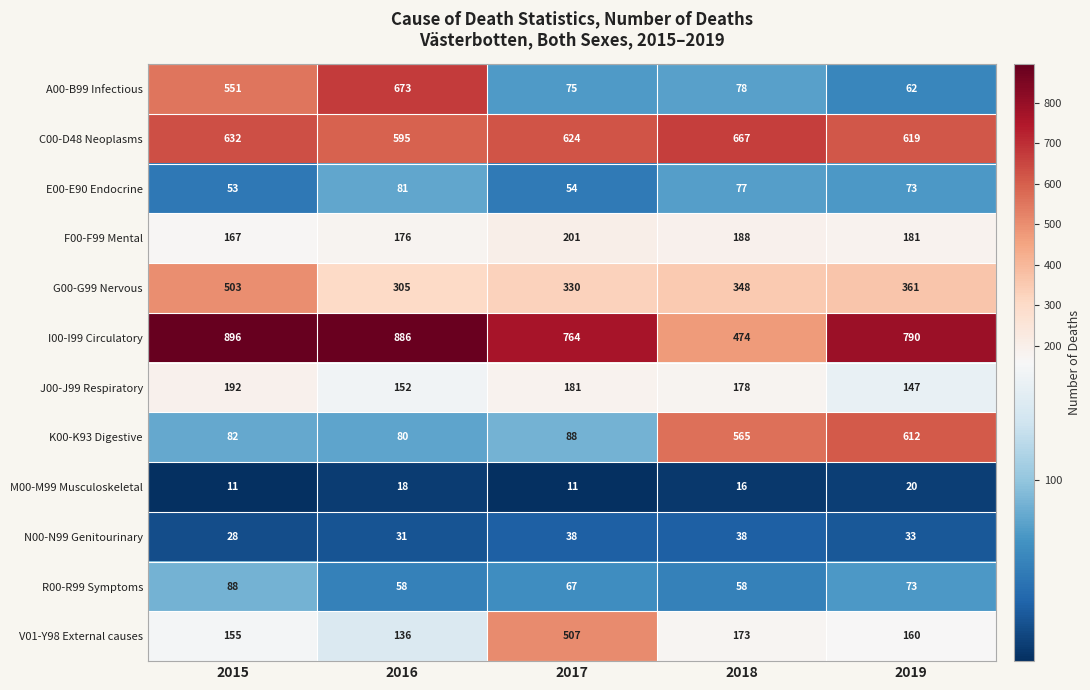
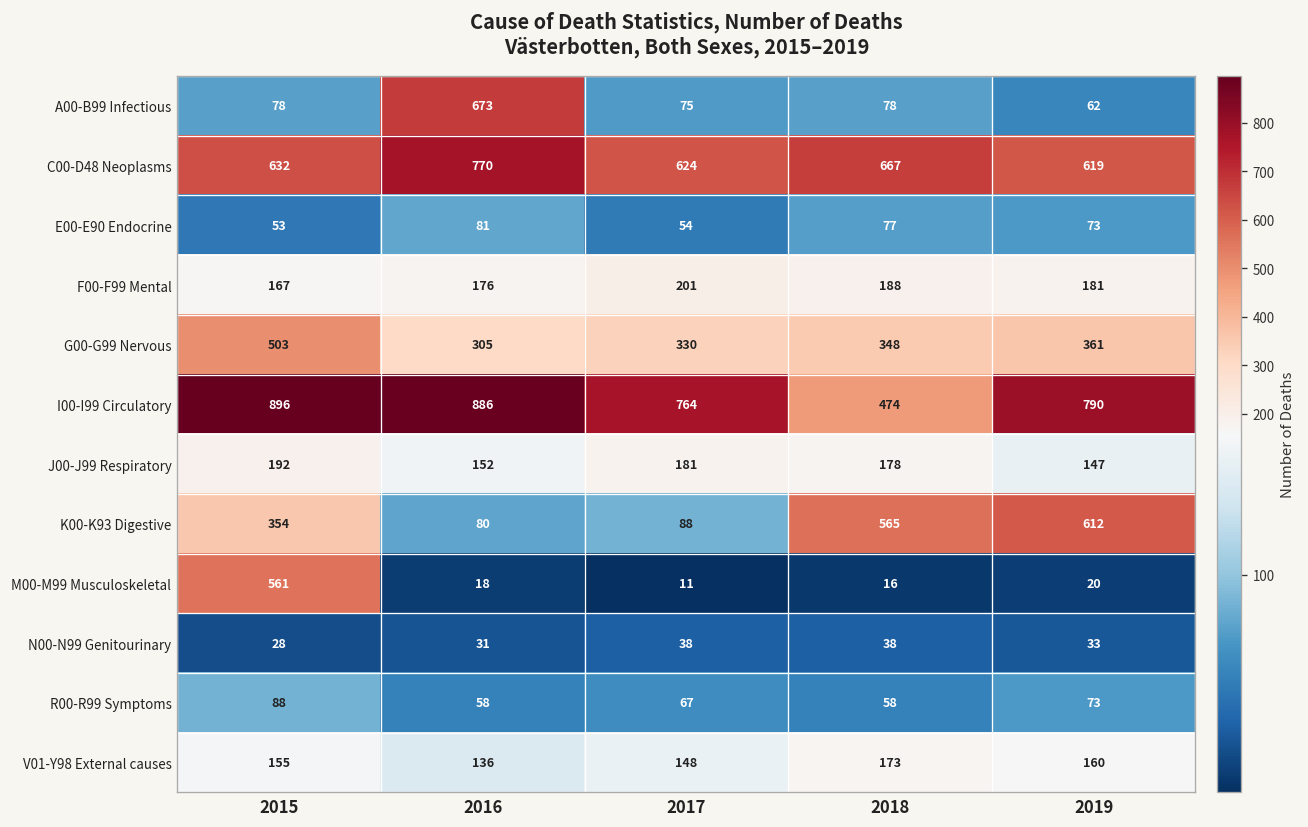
  {
    "A00-B99 Infectious": {
-     "2015": 551,
+     "2015": 78,
      "2016": 673,
      "2017": 75,
      "2018": 78,
      "2019": 62
    },
    "C00-D48 Neoplasms": {
      "2015": 632,
-     "2016": 595,
+     "2016": 770,
      "2017": 624,
      "2018": 667,
      "2019": 619
    },
    "E00-E90 Endocrine": {
      "2015": 53,
      "2016": 81,
      "2017": 54,
      "2018": 77,
      "2019": 73
    },
    "F00-F99 Mental": {
      "2015": 167,
      "2016": 176,
      "2017": 201,
      "2018": 188,
      "2019": 181
    },
    "G00-G99 Nervous": {
      "2015": 503,
      "2016": 305,
      "2017": 330,
      "2018": 348,
      "2019": 361
    },
    "I00-I99 Circulatory": {
      "2015": 896,
      "2016": 886,
      "2017": 764,
      "2018": 474,
      "2019": 790
    },
    "J00-J99 Respiratory": {
      "2015": 192,
      "2016": 152,
      "2017": 181,
      "2018": 178,
      "2019": 147
    },
    "K00-K93 Digestive": {
-     "2015": 82,
+     "2015": 354,
      "2016": 80,
      "2017": 88,
      "2018": 565,
      "2019": 612
    },
    "M00-M99 Musculoskeletal": {
-     "2015": 11,
+     "2015": 561,
      "2016": 18,
      "2017": 11,
      "2018": 16,
      "2019": 20
    },
    "N00-N99 Genitourinary": {
      "2015": 28,
      "2016": 31,
      "2017": 38,
      "2018": 38,
      "2019": 33
    },
    "R00-R99 Symptoms": {
      "2015": 88,
      "2016": 58,
      "2017": 67,
      "2018": 58,
      "2019": 73
    },
    "V01-Y98 External causes": {
      "2015": 155,
      "2016": 136,
-     "2017": 507,
+     "2017": 148,
      "2018": 173,
      "2019": 160
    }
  }
